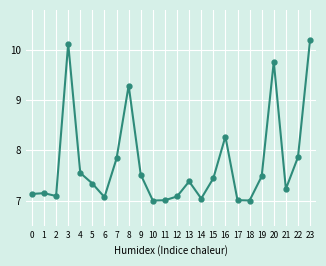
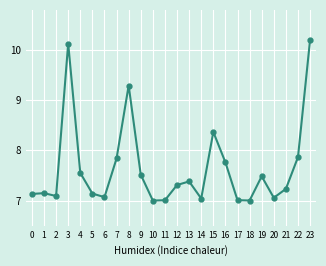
  {
    "0": 7.1,
    "1": 7.1,
    "2": 7.1,
    "3": 10.1,
    "4": 7.6,
-   "5": 7.3,
+   "5": 7.1,
    "6": 7.1,
    "7": 7.8,
    "8": 9.3,
    "9": 7.5,
    "10": 7.0,
    "11": 7.0,
-   "12": 7.1,
+   "12": 7.3,
    "13": 7.4,
    "14": 7.0,
-   "15": 7.4,
-   "16": 8.3,
+   "15": 8.4,
+   "16": 7.8,
    "17": 7.0,
    "18": 7.0,
    "19": 7.5,
-   "20": 9.8,
+   "20": 7.1,
    "21": 7.2,
    "22": 7.9,
    "23": 10.2
  }
